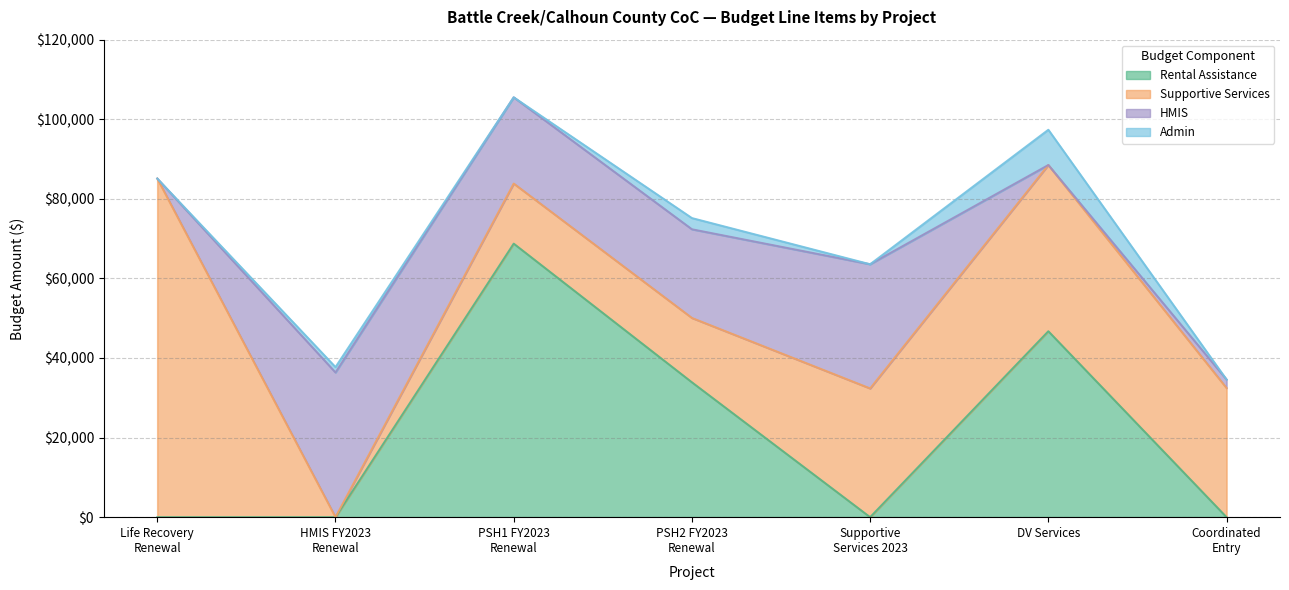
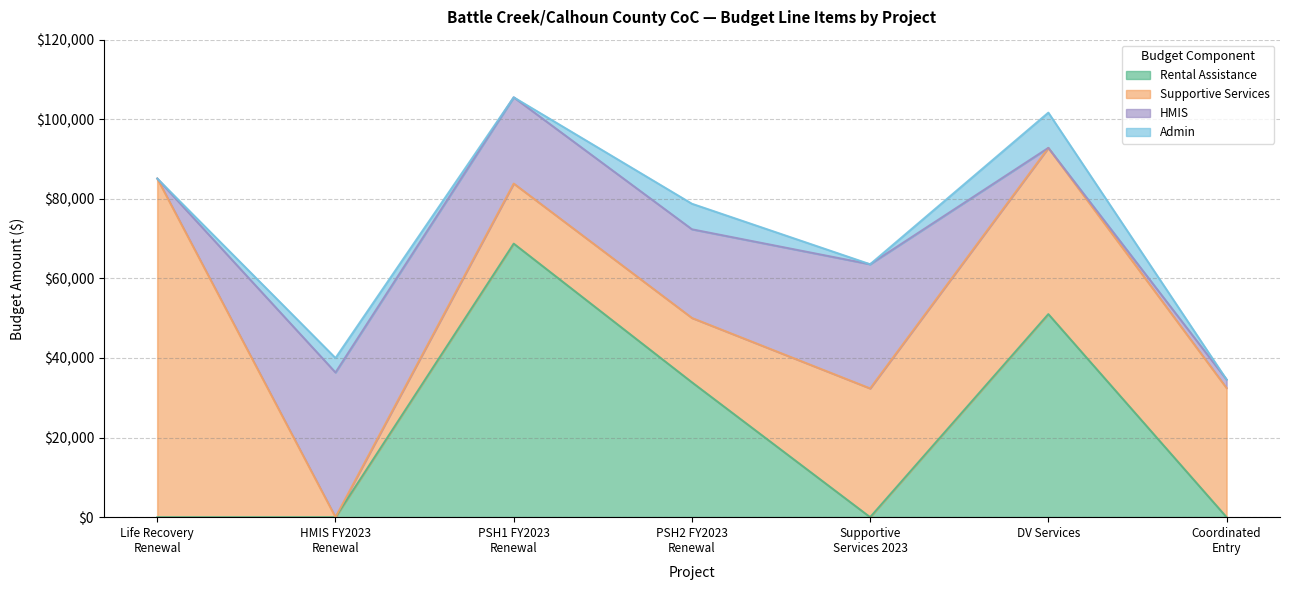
  {
    "Rental Assistance": {
      "Life Recovery Renewal": "$0",
      "PSH1 FY2023 Renewal": "$69,000",
      "PSH2 FY2023 Renewal": "$34,000",
      "Supportive Services 2023": "$0",
-     "DV Services": "$47,000",
+     "DV Services": "$51,000",
      "Coordinated Entry": "$0"
    },
    "Supportive Services": {
      "PSH1 FY2023 Renewal": "$15,000",
      "PSH2 FY2023 Renewal": "$16,000",
      "Supportive Services 2023": "$32,000",
      "Coordinated Entry": "$32,000"
    },
    "HMIS": {
      "HMIS FY2023 Renewal": "$36,000",
      "PSH2 FY2023 Renewal": "$22,000"
    },
    "Admin": {
-     "HMIS FY2023 Renewal": "$1,000",
-     "PSH2 FY2023 Renewal": "$3,000",
+     "HMIS FY2023 Renewal": "$4,000",
+     "PSH2 FY2023 Renewal": "$6,000",
      "DV Services": "$9,000"
    }
  }
